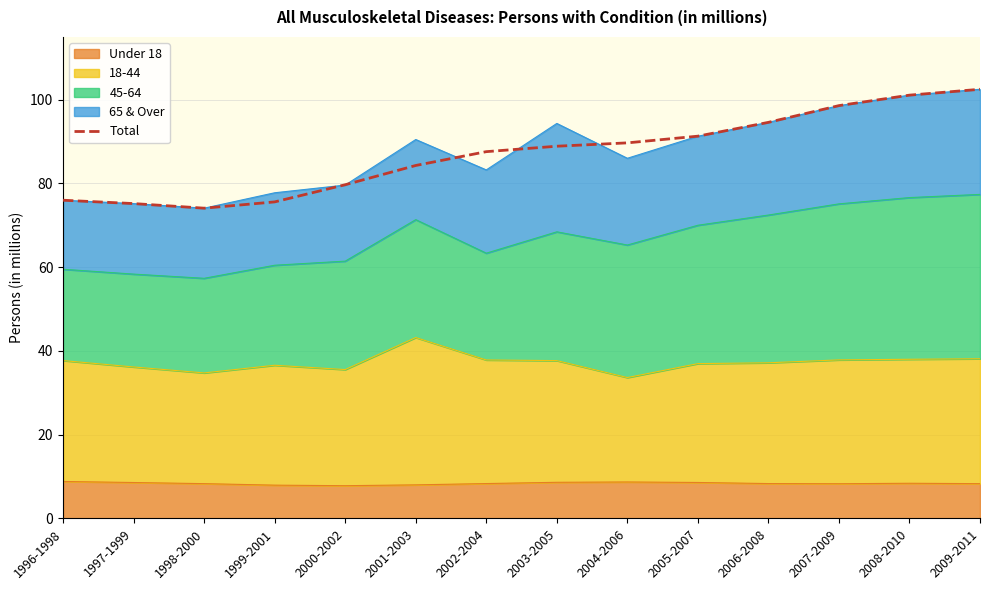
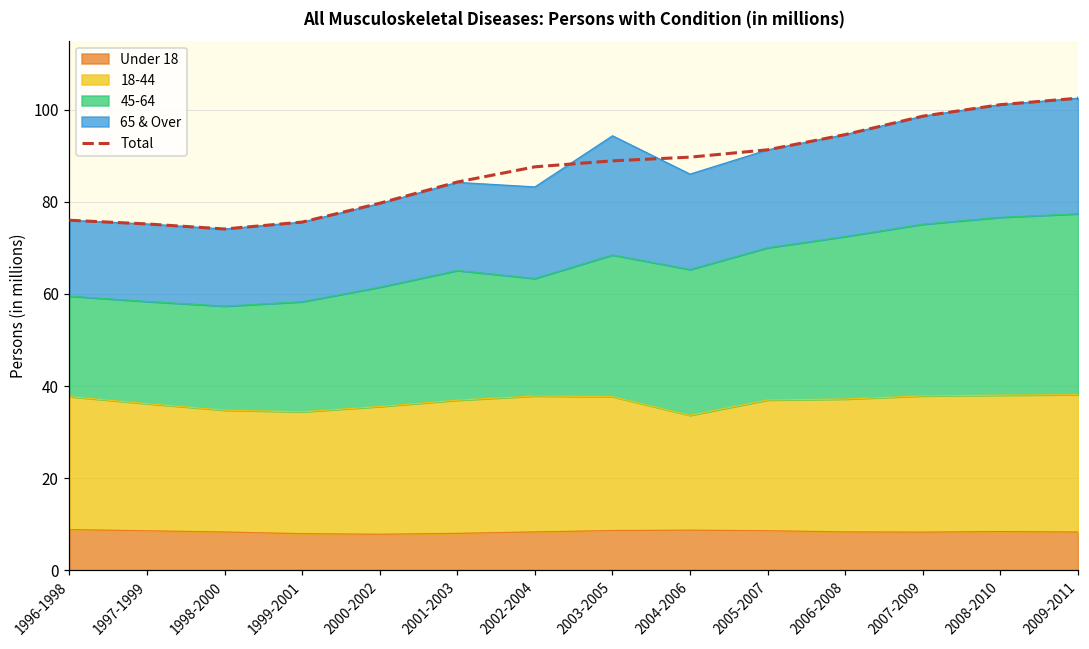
  {
    "Under 18": {
      "1996-1998": 9,
      "1997-1999": 9,
      "1998-2000": 8,
      "1999-2001": 8,
      "2000-2002": 8,
      "2001-2003": 8,
      "2002-2004": 8,
      "2003-2005": 9,
      "2004-2006": 9,
      "2005-2007": 9,
      "2006-2008": 8,
      "2007-2009": 8,
      "2008-2010": 8,
      "2009-2011": 8
    },
    "18-44": {
      "1996-1998": 29,
      "1997-1999": 28,
      "1998-2000": 26,
-     "1999-2001": 29,
+     "1999-2001": 26,
      "2000-2002": 28,
-     "2001-2003": 35,
+     "2001-2003": 29,
      "2002-2004": 30,
      "2003-2005": 29,
      "2004-2006": 25,
      "2005-2007": 28,
      "2006-2008": 29,
      "2007-2009": 30,
      "2008-2010": 30,
      "2009-2011": 30
    },
    "45-64": {
      "1996-1998": 22,
      "1997-1999": 22,
      "1998-2000": 23,
      "1999-2001": 24,
      "2000-2002": 26,
      "2001-2003": 28,
      "2002-2004": 26,
      "2003-2005": 31,
      "2004-2006": 32,
      "2005-2007": 33,
      "2006-2008": 35,
      "2007-2009": 37,
      "2008-2010": 39,
      "2009-2011": 39
    },
    "65 & Over": {
      "2002-2004": 20,
      "2003-2005": 26,
      "2004-2006": 21
    },
    "Total": {
      "2002-2004": 88,
      "2003-2005": 89,
      "2004-2006": 90
    }
  }
